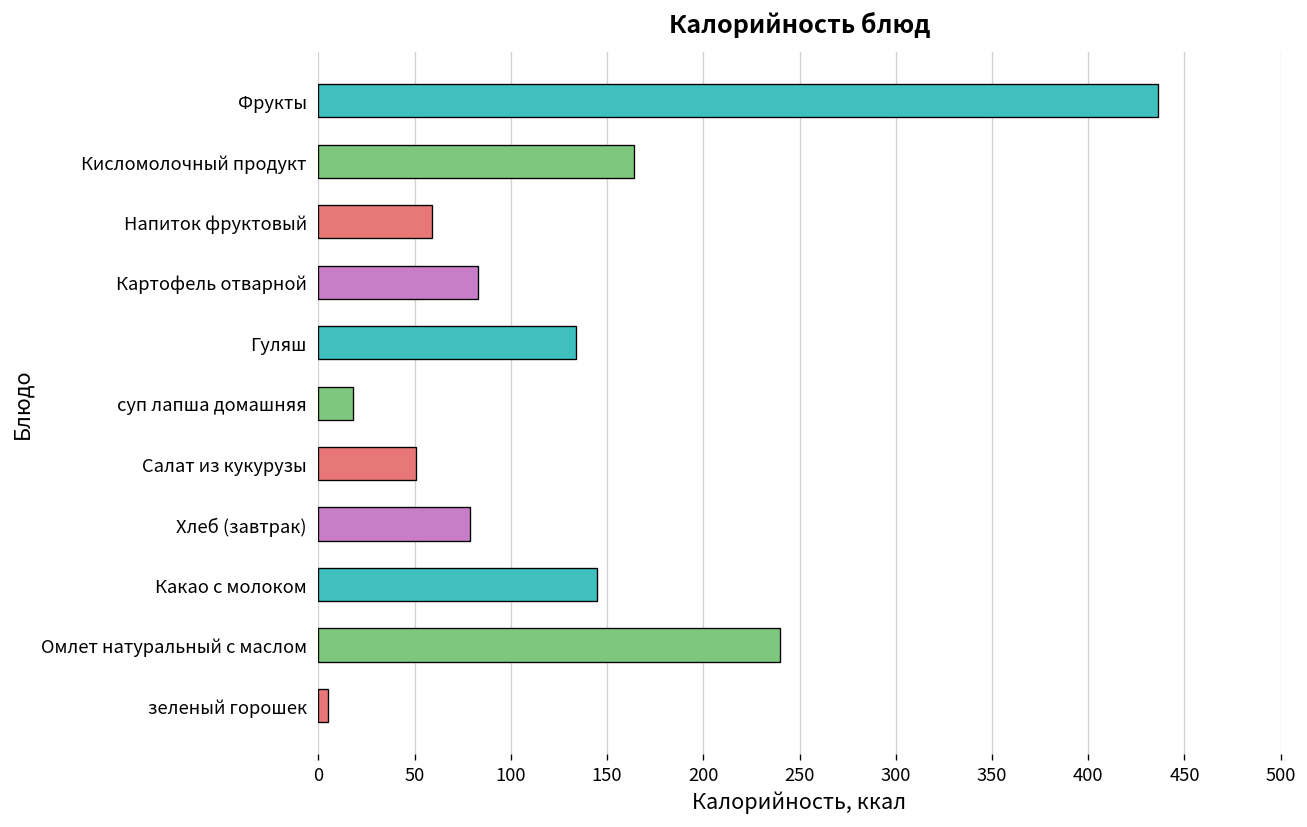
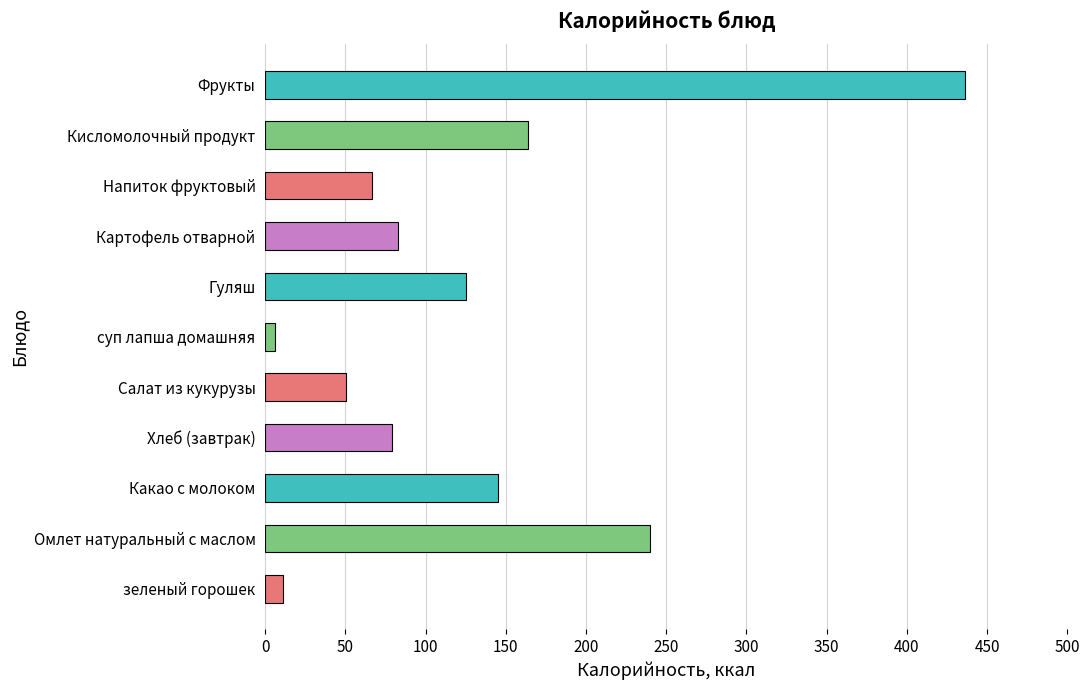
  {
    "Фрукты": 436,
    "Кисломолочный продукт": 164,
-   "Напиток фруктовый": 59,
+   "Напиток фруктовый": 66,
    "Картофель отварной": 83,
-   "Гуляш": 134,
-   "суп лапша домашняя": 18,
+   "Гуляш": 125,
+   "суп лапша домашняя": 6,
    "Салат из кукурузы": 51,
    "Хлеб (завтрак)": 79,
    "Какао с молоком": 145,
    "Омлет натуральный с маслом": 240,
-   "зеленый горошек": 5
+   "зеленый горошек": 11
  }
